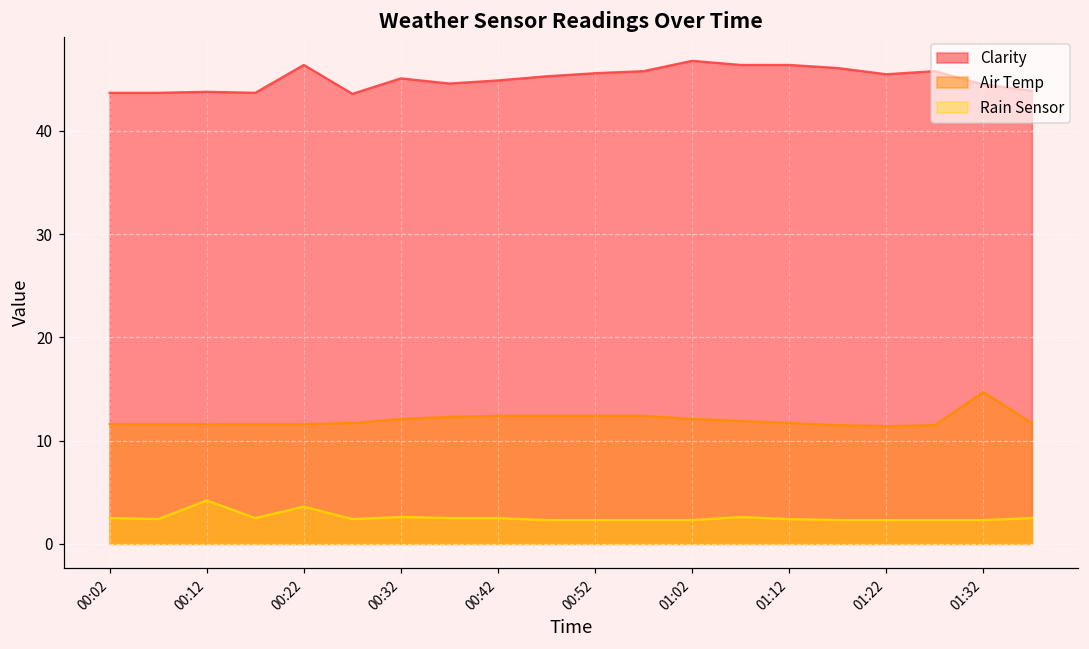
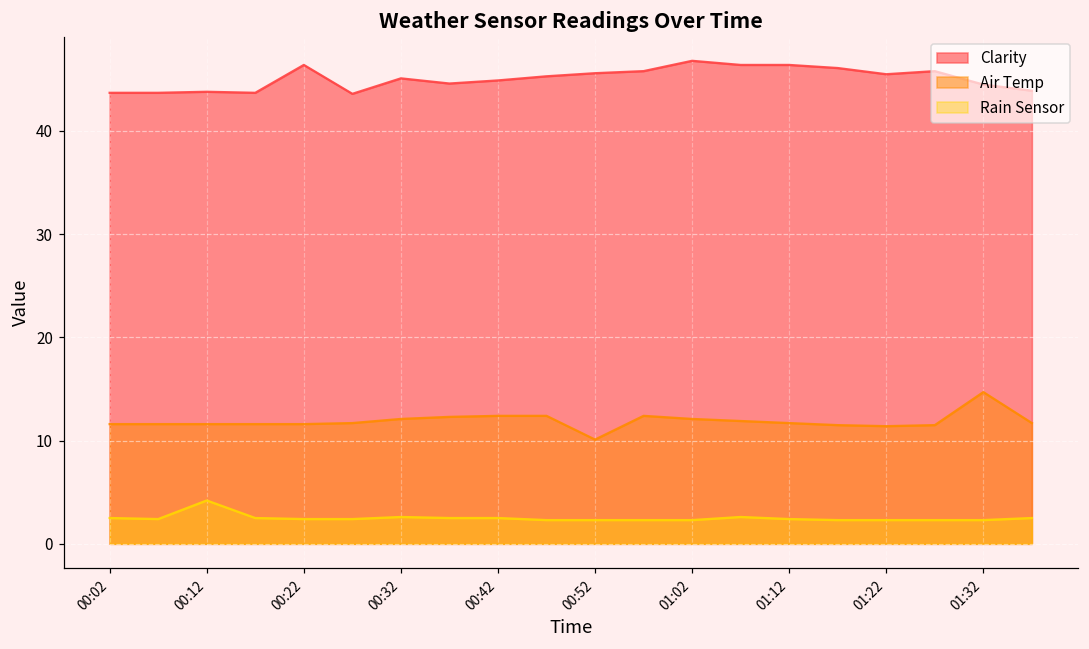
  {
    "Clarity": {
      "00:02": 44,
      "00:12": 44,
      "00:22": 46,
      "00:32": 45,
      "00:42": 45,
      "00:52": 46,
      "01:02": 47,
      "01:12": 46,
      "01:22": 46
    },
    "Air Temp": {
      "00:02": 12,
      "00:12": 12,
      "00:22": 12,
      "00:32": 12,
      "00:42": 12,
-     "00:52": 12,
+     "00:52": 10,
      "01:02": 12,
      "01:12": 12,
      "01:22": 11,
      "01:32": 15
    },
    "Rain Sensor": {
      "00:02": 3,
      "00:12": 4,
-     "00:22": 4,
+     "00:22": 2,
      "00:32": 3,
      "00:42": 3,
      "00:52": 2,
      "01:02": 2,
      "01:12": 2,
      "01:22": 2,
      "01:32": 2
    }
  }
